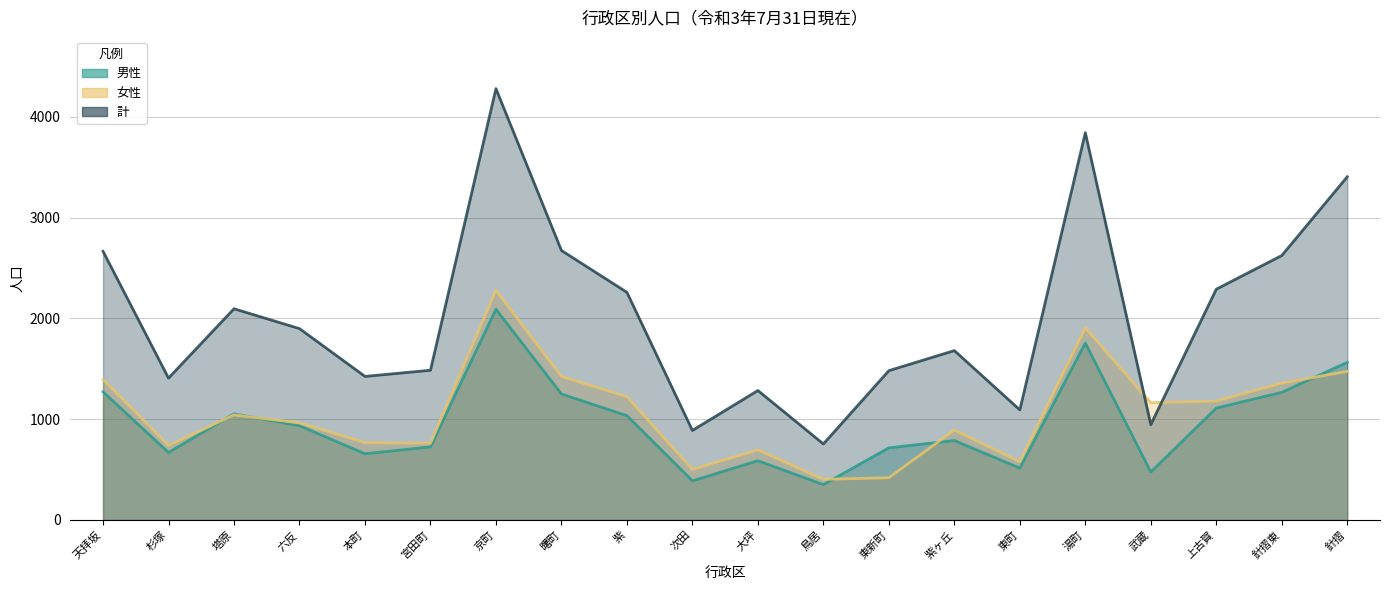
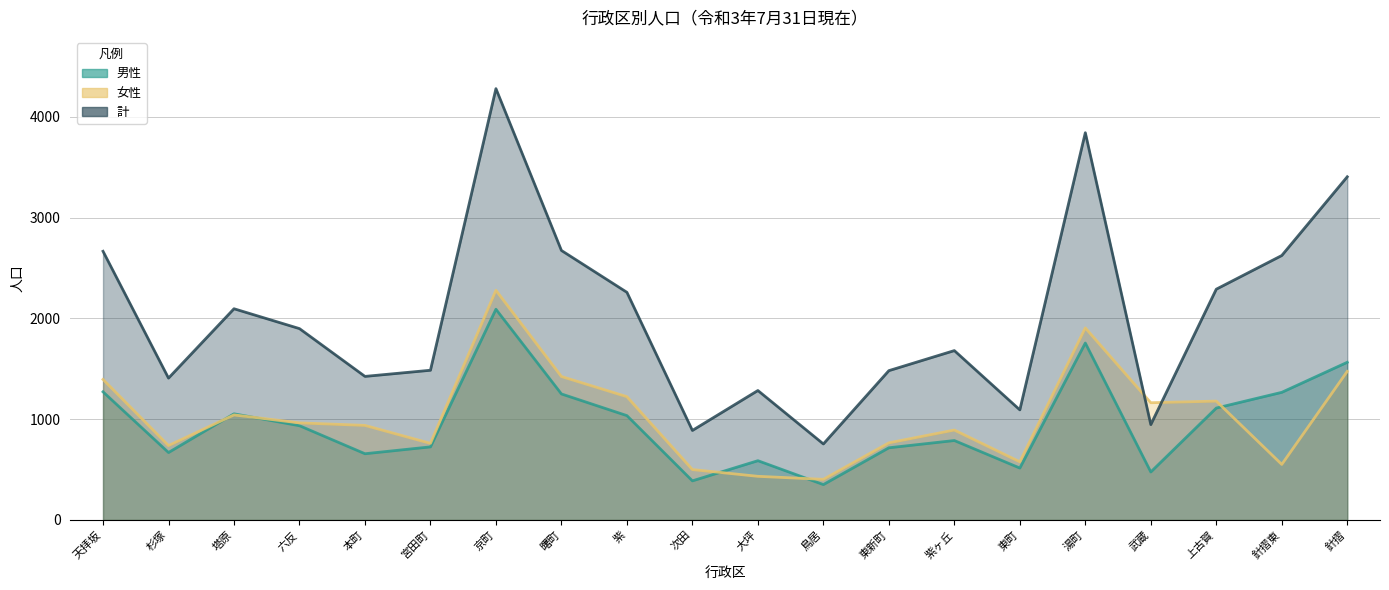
  {
    "女性": {
      "天拝坂": 1390,
      "杉塚": 740,
      "六反": 960,
-     "本町": 770,
+     "本町": 940,
      "宮田町": 760,
      "京町": 2280,
      "曙町": 1420,
      "紫": 1220,
      "次田": 500,
-     "大坪": 700,
+     "大坪": 430,
      "鳥居": 400,
-     "東新町": 420,
+     "東新町": 770,
      "紫ヶ丘": 890,
      "東町": 580,
      "湯町": 1910,
      "武蔵": 1160,
      "上古賀": 1180,
-     "針摺東": 1360,
+     "針摺東": 550,
      "針摺": 1470
    }
  }
